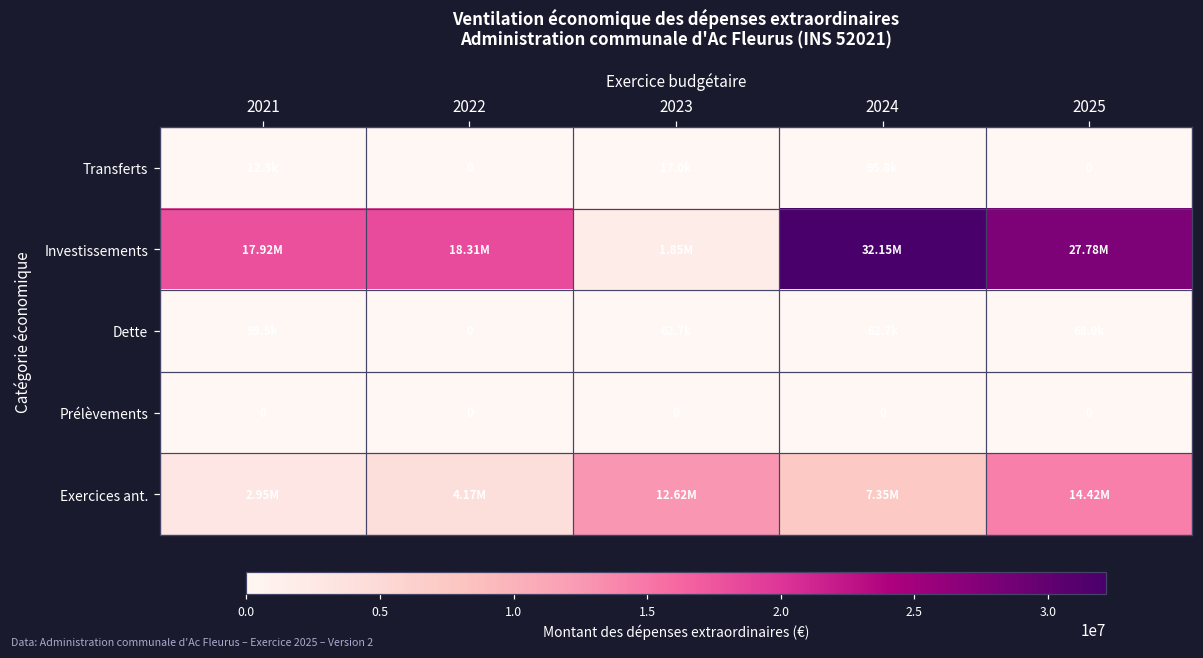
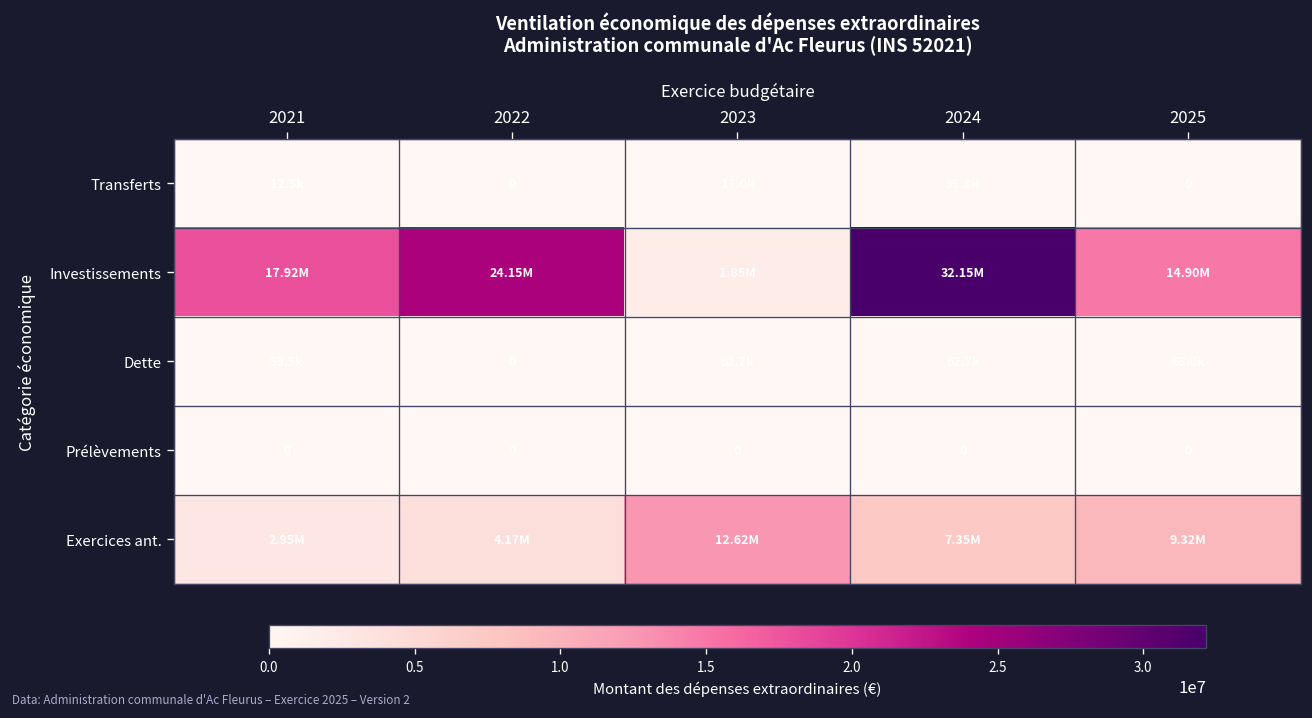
  {
    "Investissements": {
      "2021": "17.92M",
-     "2022": "18.31M",
+     "2022": "24.15M",
      "2024": "32.15M",
-     "2025": "27.78M"
+     "2025": "14.90M"
    },
    "Exercices ant.": {
      "2023": "12.62M",
      "2024": "7.35M",
-     "2025": "14.42M"
+     "2025": "9.32M"
    }
  }
